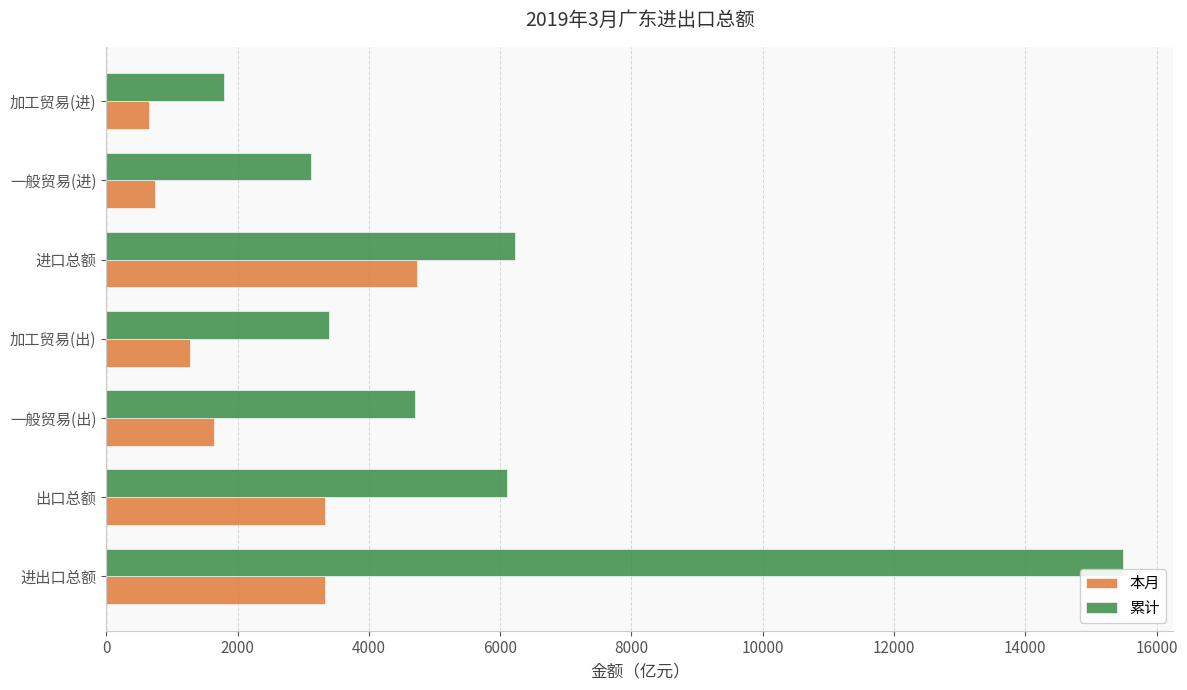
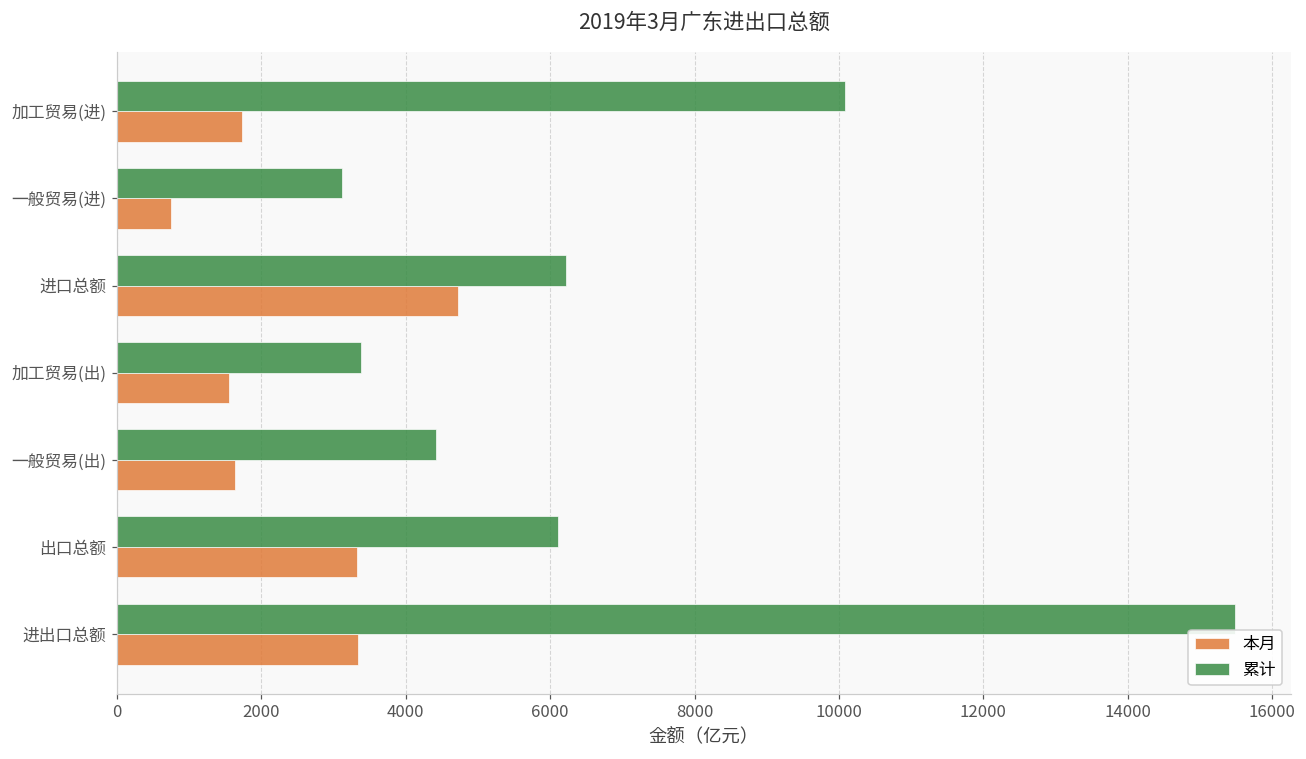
  {
    "本月": {
-     "加工贸易(进)": 700,
+     "加工贸易(进)": 1700,
      "一般贸易(进)": 700,
      "进口总额": 4700,
-     "加工贸易(出)": 1300,
+     "加工贸易(出)": 1500,
      "一般贸易(出)": 1600,
      "出口总额": 3300,
      "进出口总额": 3300
    },
    "累计": {
-     "加工贸易(进)": 1800,
+     "加工贸易(进)": 10100,
      "一般贸易(进)": 3100,
      "进口总额": 6200,
      "加工贸易(出)": 3400,
-     "一般贸易(出)": 4700,
+     "一般贸易(出)": 4400,
      "出口总额": 6100,
      "进出口总额": 15500
    }
  }
